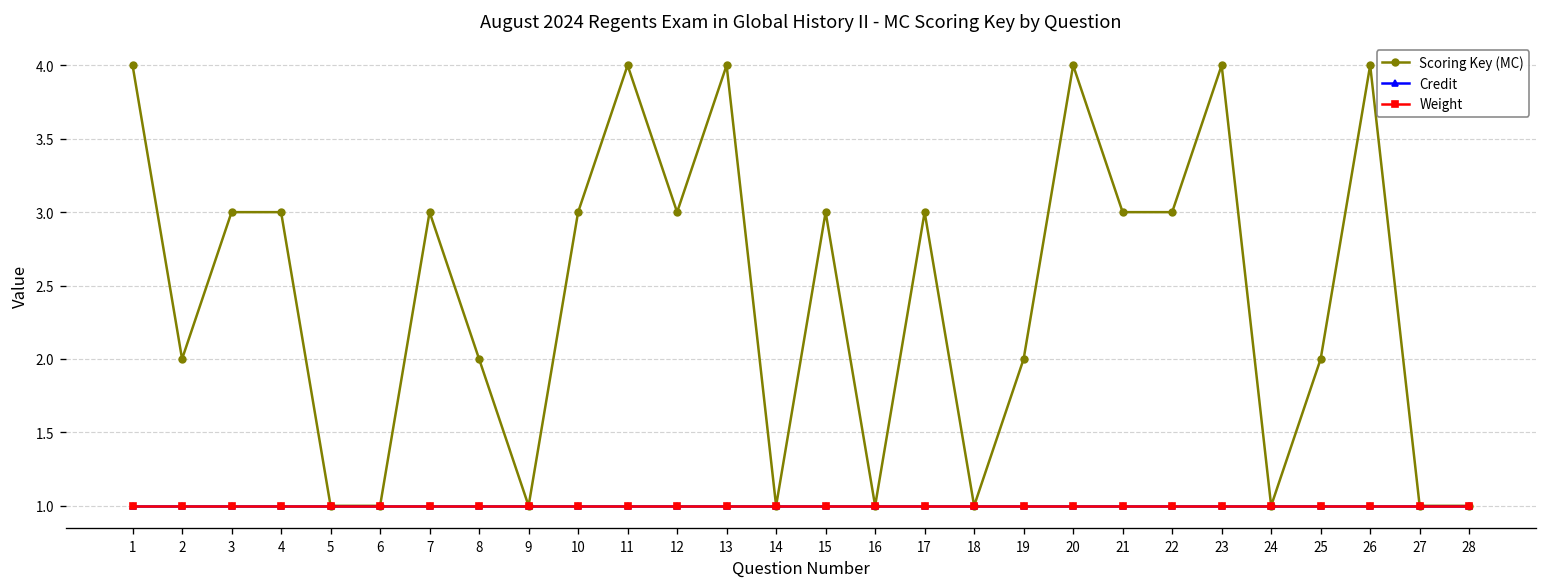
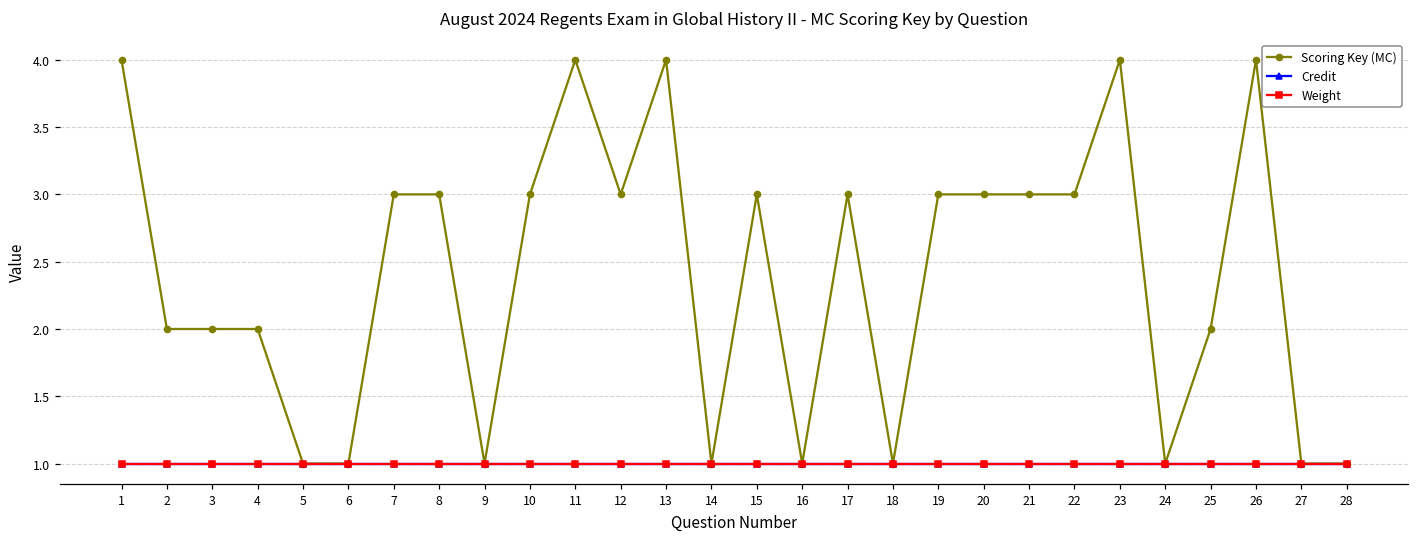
  {
    "Scoring Key (MC)": {
      "1": 4,
      "2": 2,
-     "3": 3,
-     "4": 3,
+     "3": 2,
+     "4": 2,
      "7": 3,
-     "8": 2,
+     "8": 3,
      "10": 3,
      "11": 4,
      "12": 3,
      "13": 4,
      "15": 3,
      "17": 3,
-     "19": 2,
-     "20": 4,
+     "19": 3,
+     "20": 3,
      "21": 3,
      "22": 3,
      "23": 4,
      "25": 2,
      "26": 4
    },
    "Weight": {
      "1": 1,
      "2": 1,
      "3": 1,
      "4": 1,
      "7": 1,
      "8": 1,
      "10": 1,
      "11": 1,
      "12": 1,
      "13": 1,
      "15": 1,
      "17": 1,
      "19": 1,
      "20": 1,
      "21": 1,
      "22": 1,
      "23": 1,
      "25": 1,
      "26": 1
    }
  }
